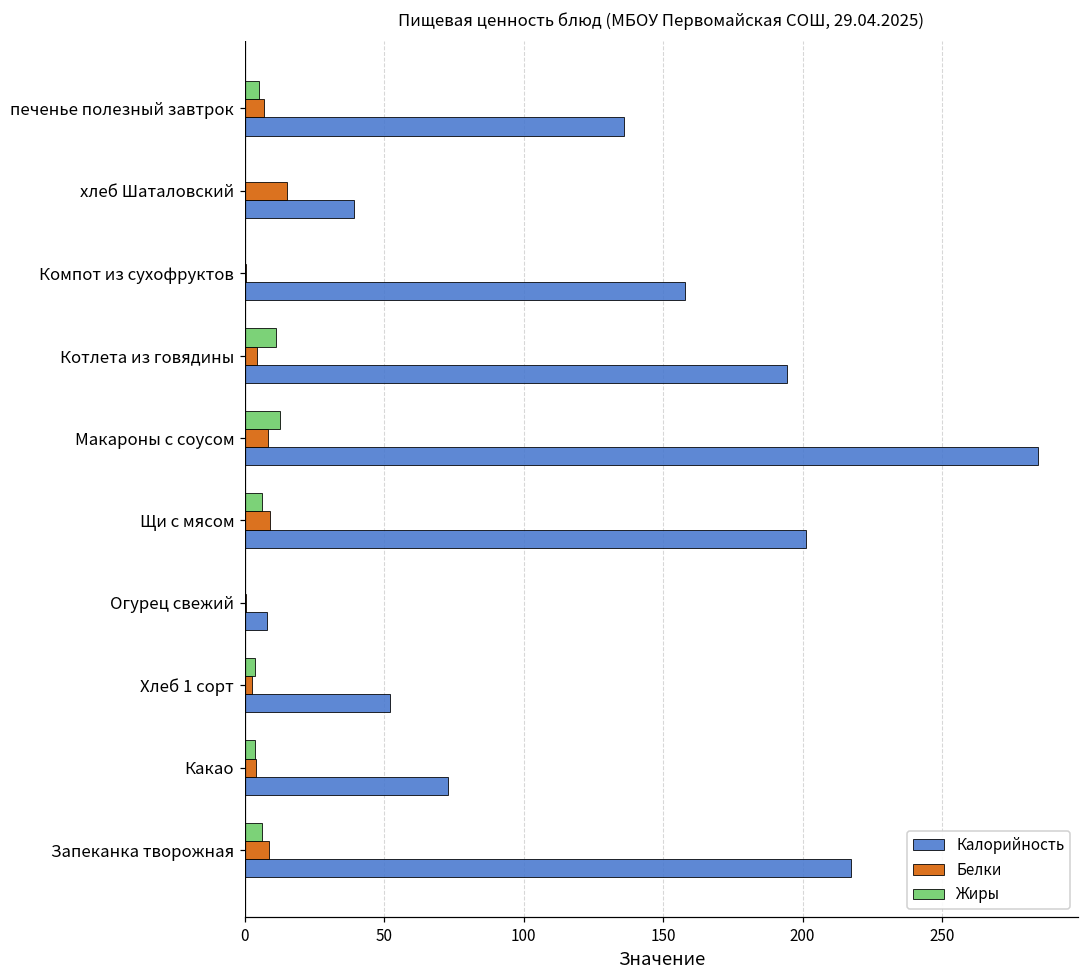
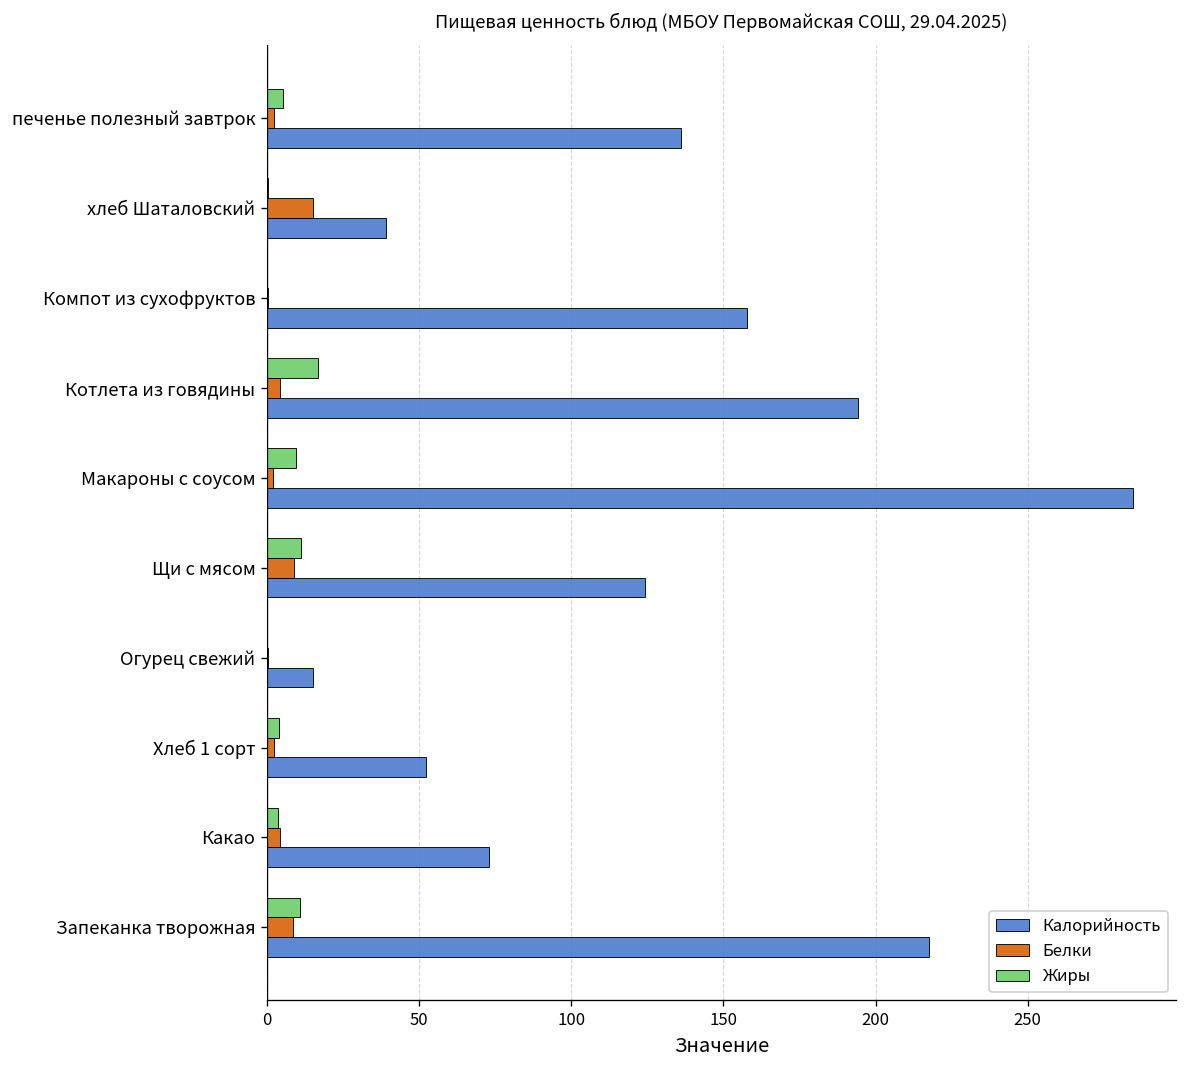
  {
    "Калорийность": {
      "печенье полезный завтрок": 136,
      "хлеб Шаталовский": 39,
      "Компот из сухофруктов": 158,
      "Котлета из говядины": 194,
      "Макароны с соусом": 285,
-     "Щи с мясом": 201,
-     "Огурец свежий": 8,
+     "Щи с мясом": 124,
+     "Огурец свежий": 15,
      "Хлеб 1 сорт": 52,
      "Какао": 73,
      "Запеканка творожная": 218
    },
    "Белки": {
-     "печенье полезный завтрок": 7,
+     "печенье полезный завтрок": 2,
      "хлеб Шаталовский": 15,
      "Котлета из говядины": 4,
-     "Макароны с соусом": 8,
+     "Макароны с соусом": 2,
      "Щи с мясом": 9,
      "Хлеб 1 сорт": 2,
      "Какао": 4,
      "Запеканка творожная": 9
    },
    "Жиры": {
      "печенье полезный завтрок": 5,
      "Компот из сухофруктов": 0,
-     "Котлета из говядины": 11,
-     "Макароны с соусом": 13,
-     "Щи с мясом": 6,
+     "Котлета из говядины": 17,
+     "Макароны с соусом": 9,
+     "Щи с мясом": 11,
      "Огурец свежий": 0,
      "Хлеб 1 сорт": 4,
      "Какао": 4,
-     "Запеканка творожная": 6
+     "Запеканка творожная": 11
    }
  }
